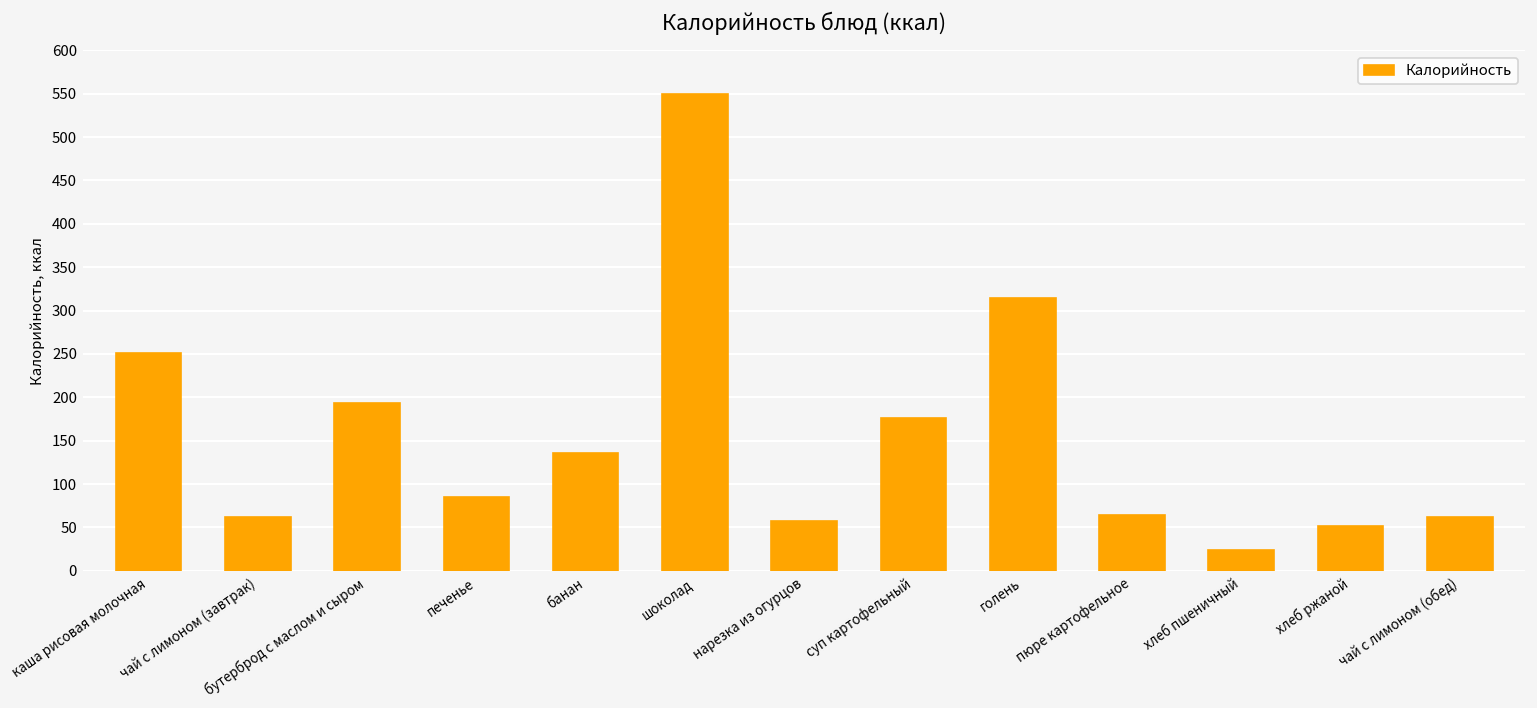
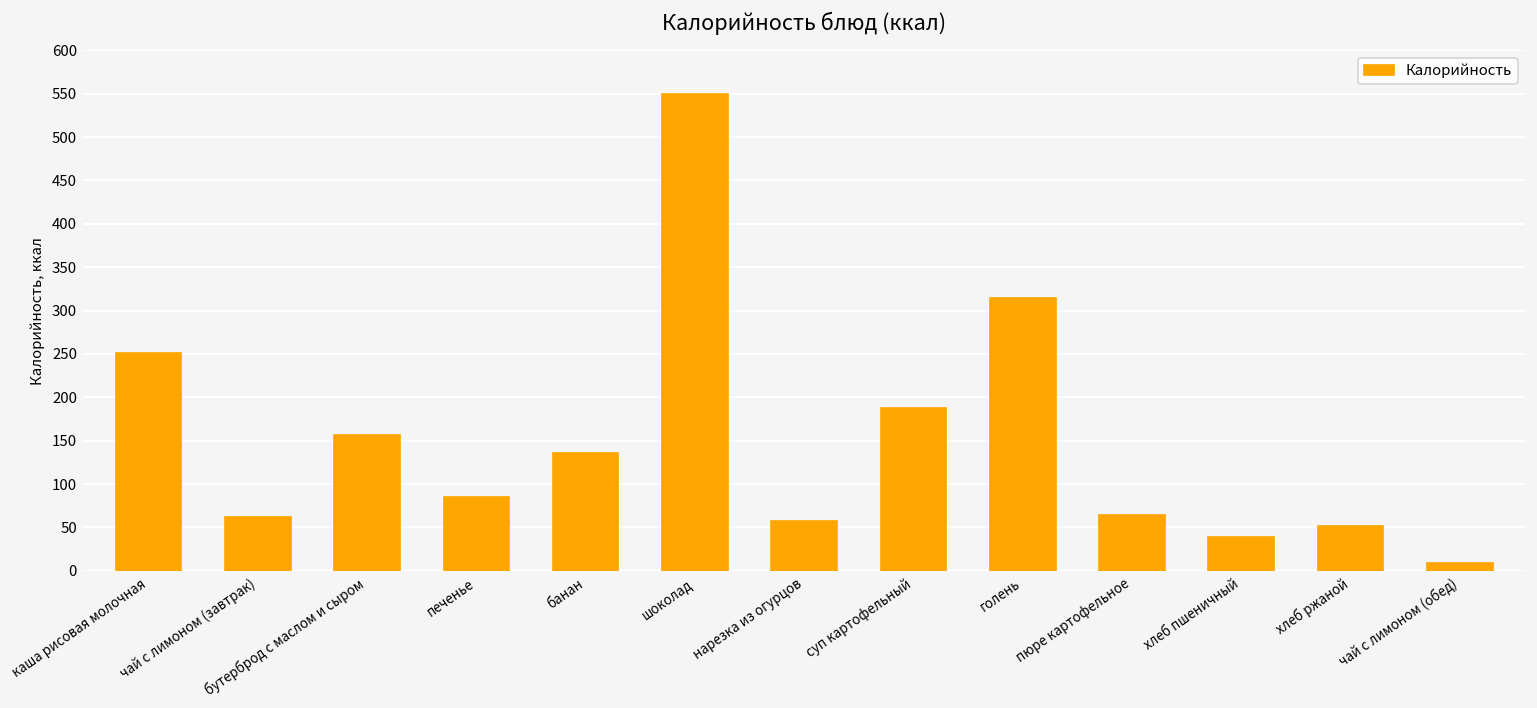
  {
    "каша рисовая молочная": 250,
    "чай с лимоном (завтрак)": 60,
-   "бутерброд с маслом и сыром": 190,
+   "бутерброд с маслом и сыром": 160,
    "печенье": 90,
    "банан": 140,
    "шоколад": 550,
    "нарезка из огурцов": 60,
-   "суп картофельный": 180,
+   "суп картофельный": 190,
    "голень": 320,
    "пюре картофельное": 60,
-   "хлеб пшеничный": 20,
+   "хлеб пшеничный": 40,
    "хлеб ржаной": 50,
-   "чай с лимоном (обед)": 60
+   "чай с лимоном (обед)": 10
  }
